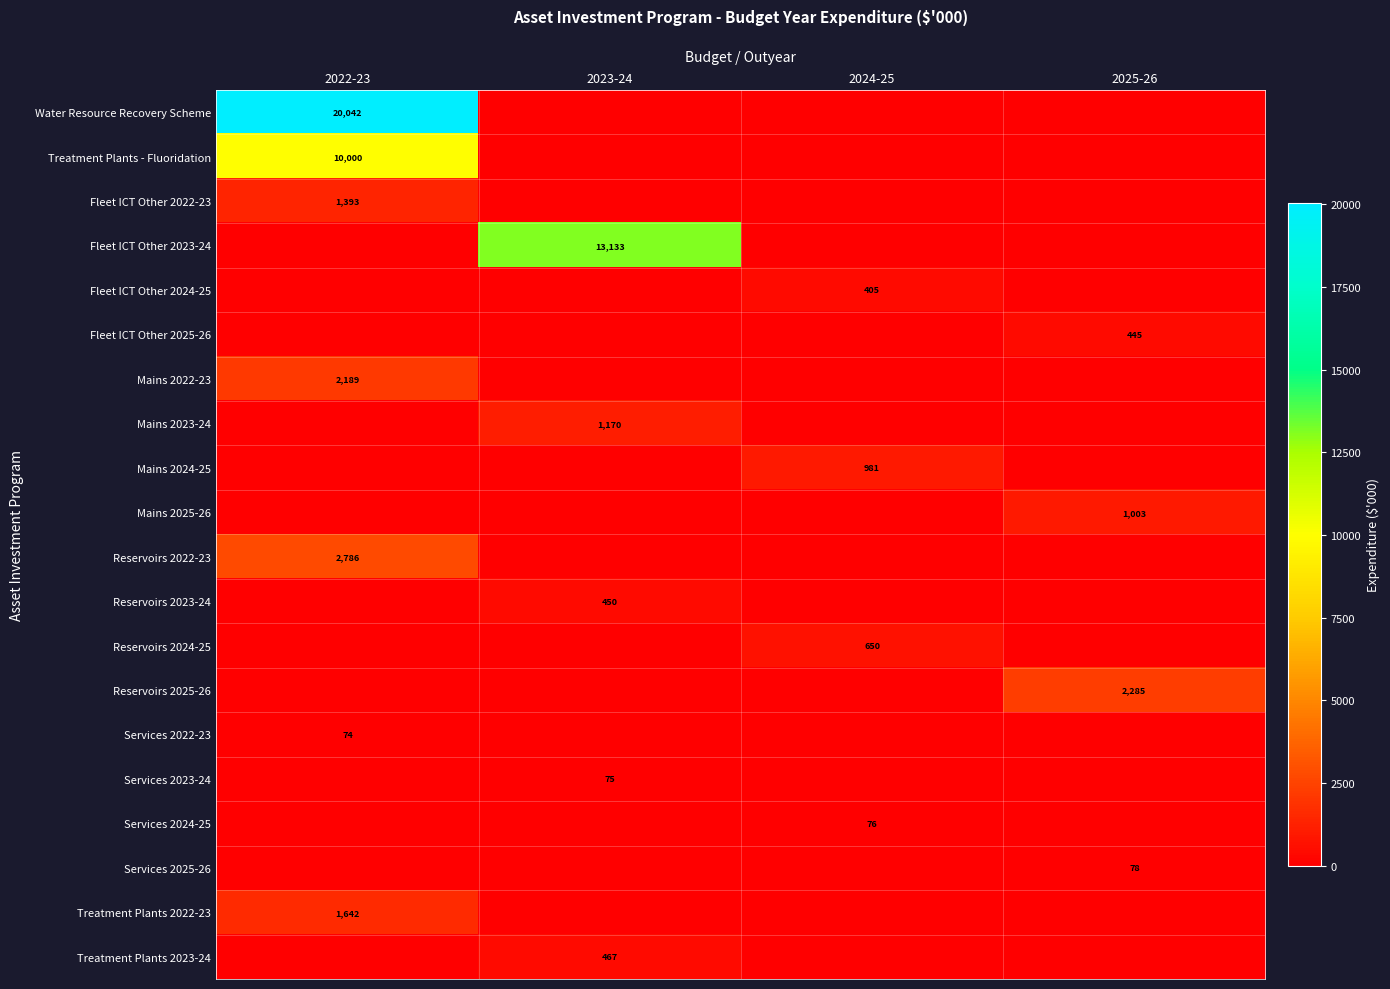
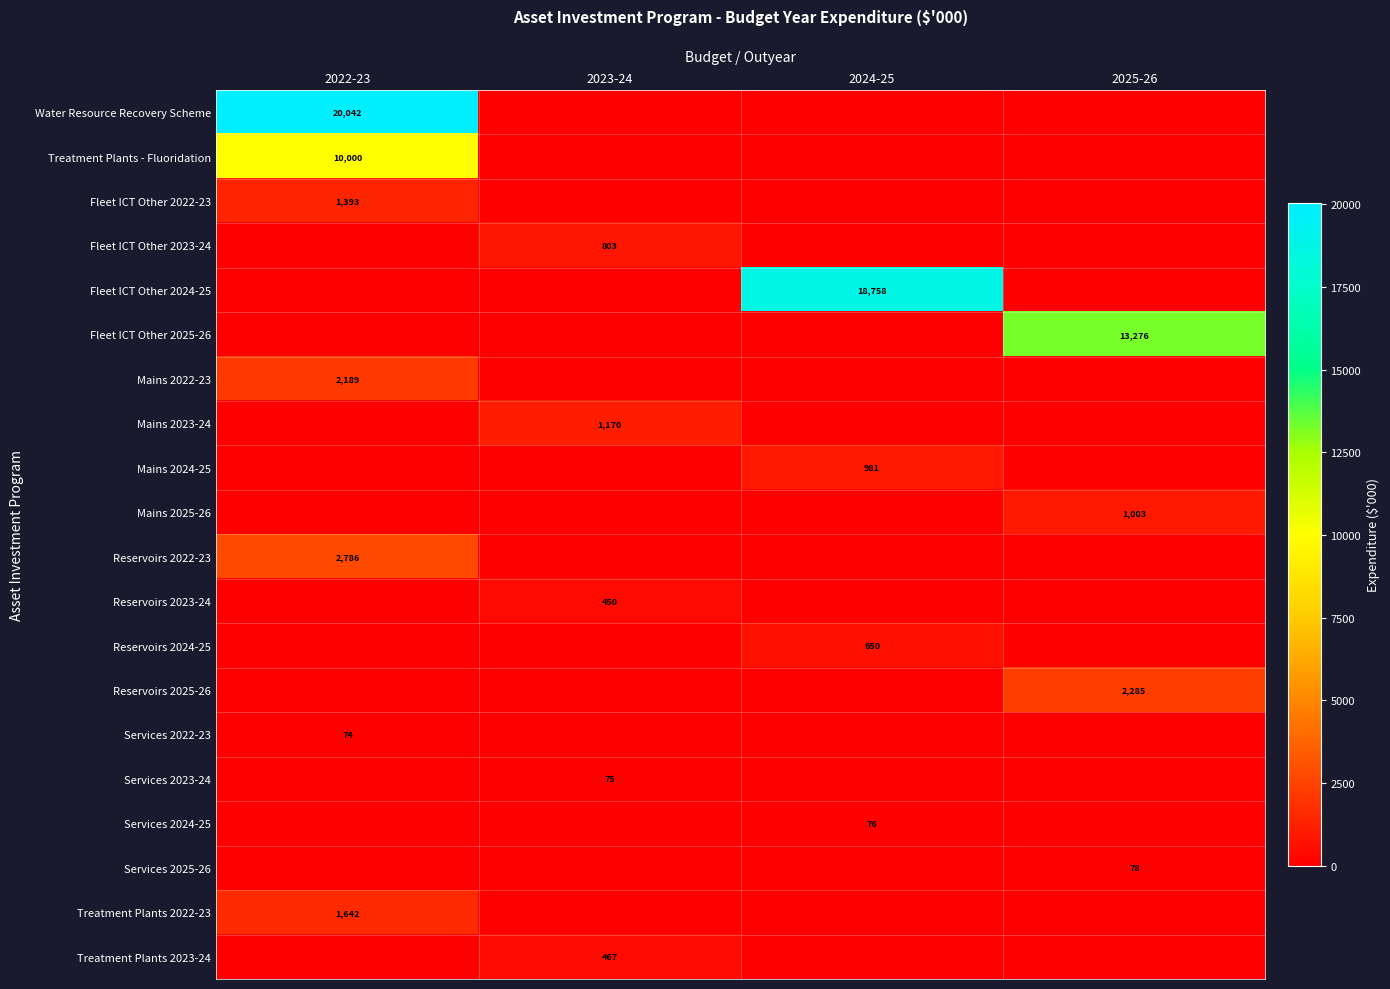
  {
    "Water Resource Recovery Scheme": {
      "2022-23": "20,042"
    },
    "Treatment Plants - Fluoridation": {
      "2022-23": "10,000"
    },
    "Fleet ICT Other 2022-23": {
      "2022-23": "1,393"
    },
    "Fleet ICT Other 2023-24": {
-     "2023-24": "13,133"
+     "2023-24": "803"
    },
    "Fleet ICT Other 2024-25": {
-     "2024-25": "405"
+     "2024-25": "18,758"
    },
    "Fleet ICT Other 2025-26": {
-     "2025-26": "445"
+     "2025-26": "13,276"
    },
    "Mains 2022-23": {
      "2022-23": "2,189"
    },
    "Mains 2023-24": {
      "2023-24": "1,170"
    },
    "Mains 2024-25": {
      "2024-25": "981"
    },
    "Mains 2025-26": {
      "2025-26": "1,003"
    },
    "Reservoirs 2022-23": {
      "2022-23": "2,786"
    },
    "Reservoirs 2023-24": {
      "2023-24": "450"
    },
    "Reservoirs 2024-25": {
      "2024-25": "650"
    },
    "Reservoirs 2025-26": {
      "2025-26": "2,285"
    },
    "Services 2022-23": {
      "2022-23": "74"
    },
    "Services 2023-24": {
      "2023-24": "75"
    },
    "Services 2024-25": {
      "2024-25": "76"
    },
    "Services 2025-26": {
      "2025-26": "78"
    },
    "Treatment Plants 2022-23": {
      "2022-23": "1,642"
    },
    "Treatment Plants 2023-24": {
      "2023-24": "467"
    }
  }
